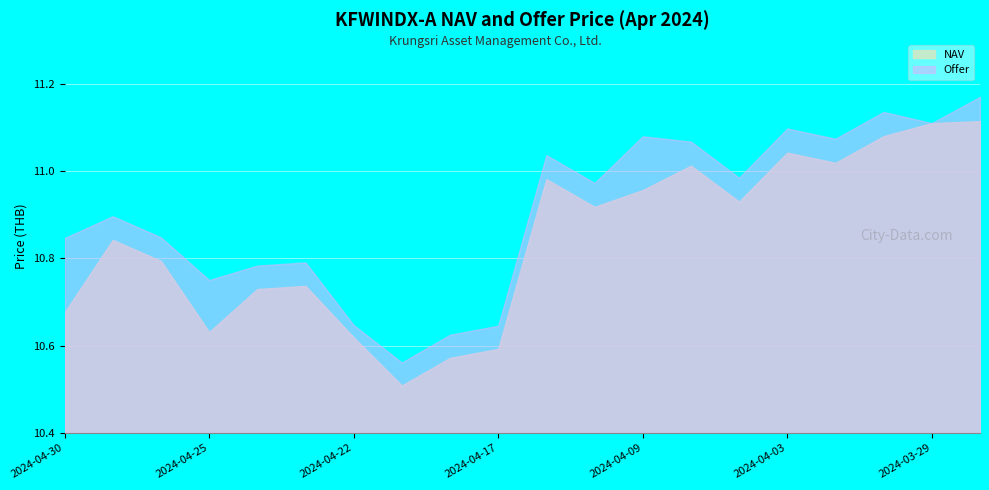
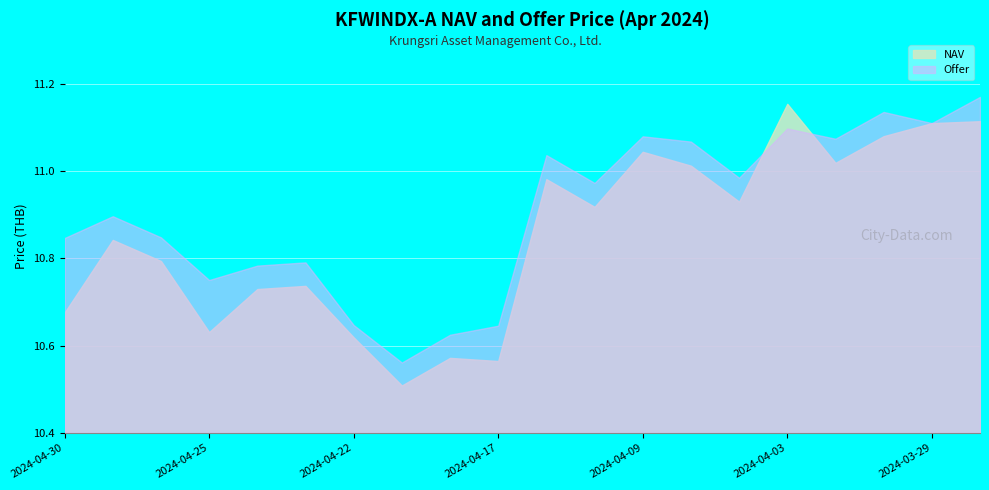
  {
    "NAV": {
      "2024-04-30": 10.68,
      "2024-04-25": 10.63,
      "2024-04-22": 10.62,
-     "2024-04-17": 10.59,
-     "2024-04-09": 10.96,
-     "2024-04-03": 11.04
+     "2024-04-17": 10.56,
+     "2024-04-09": 11.04,
+     "2024-04-03": 11.15
    },
    "Offer": {
      "2024-04-30": 10.85,
      "2024-04-25": 10.75,
      "2024-04-22": 10.65,
      "2024-04-17": 10.65,
      "2024-04-09": 11.08,
      "2024-04-03": 11.10
    }
  }
